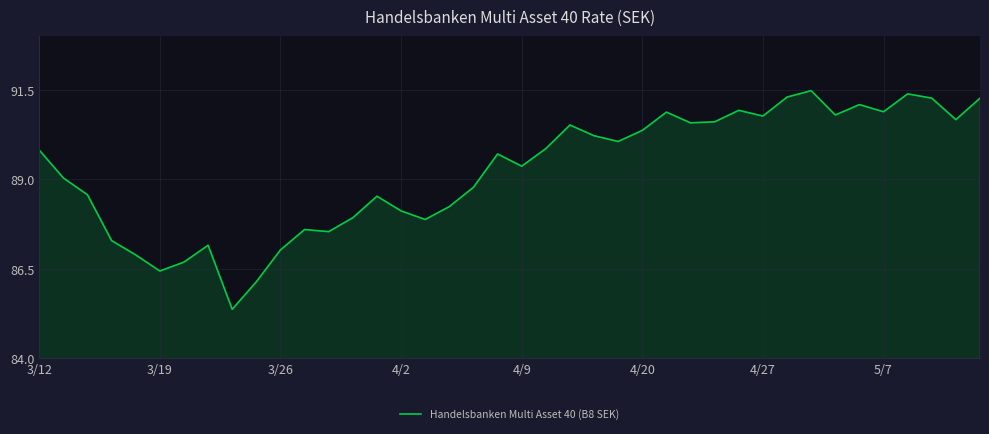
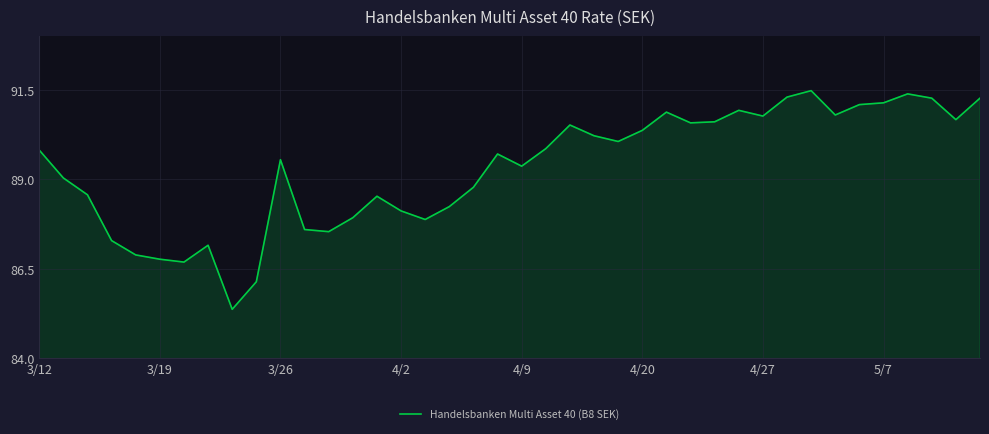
  {
    "3/12": 89.8,
-   "3/19": 86.4,
-   "3/26": 87.0,
+   "3/19": 86.8,
+   "3/26": 89.6,
    "4/2": 88.1,
    "4/9": 89.4,
    "4/20": 90.4,
    "4/27": 90.8,
-   "5/7": 90.9
+   "5/7": 91.1
  }
